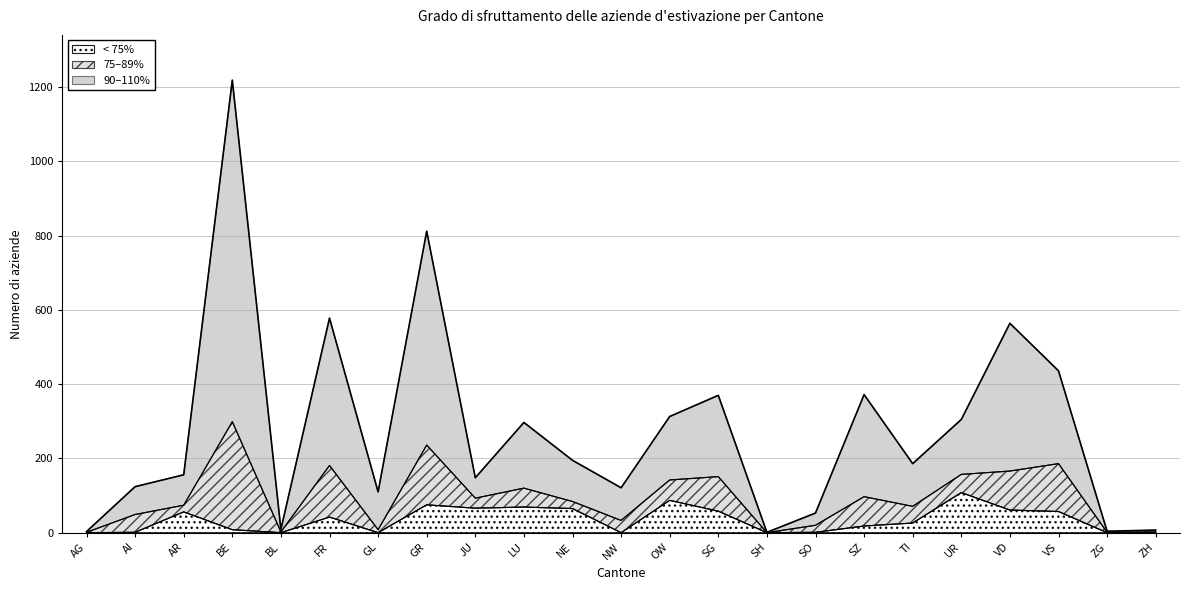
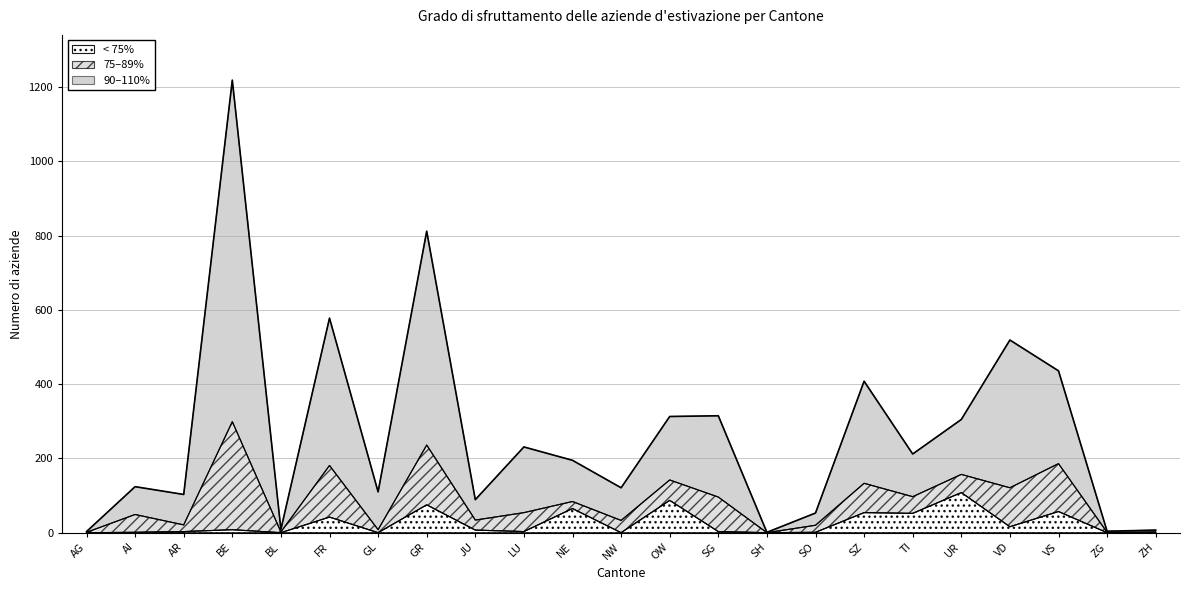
  {
    "< 75%": {
      "AI": 0,
-     "AR": 60,
+     "AR": 0,
      "BE": 10,
      "FR": 40,
      "GL": 0,
      "GR": 80,
-     "JU": 70,
-     "LU": 70,
+     "JU": 10,
+     "LU": 0,
      "NE": 70,
      "NW": 0,
      "OW": 90,
-     "SG": 60,
+     "SG": 0,
      "SO": 0,
-     "SZ": 20,
-     "TI": 30,
+     "SZ": 50,
+     "TI": 50,
      "UR": 110,
-     "VD": 60,
+     "VD": 20,
      "VS": 60
    }
  }
